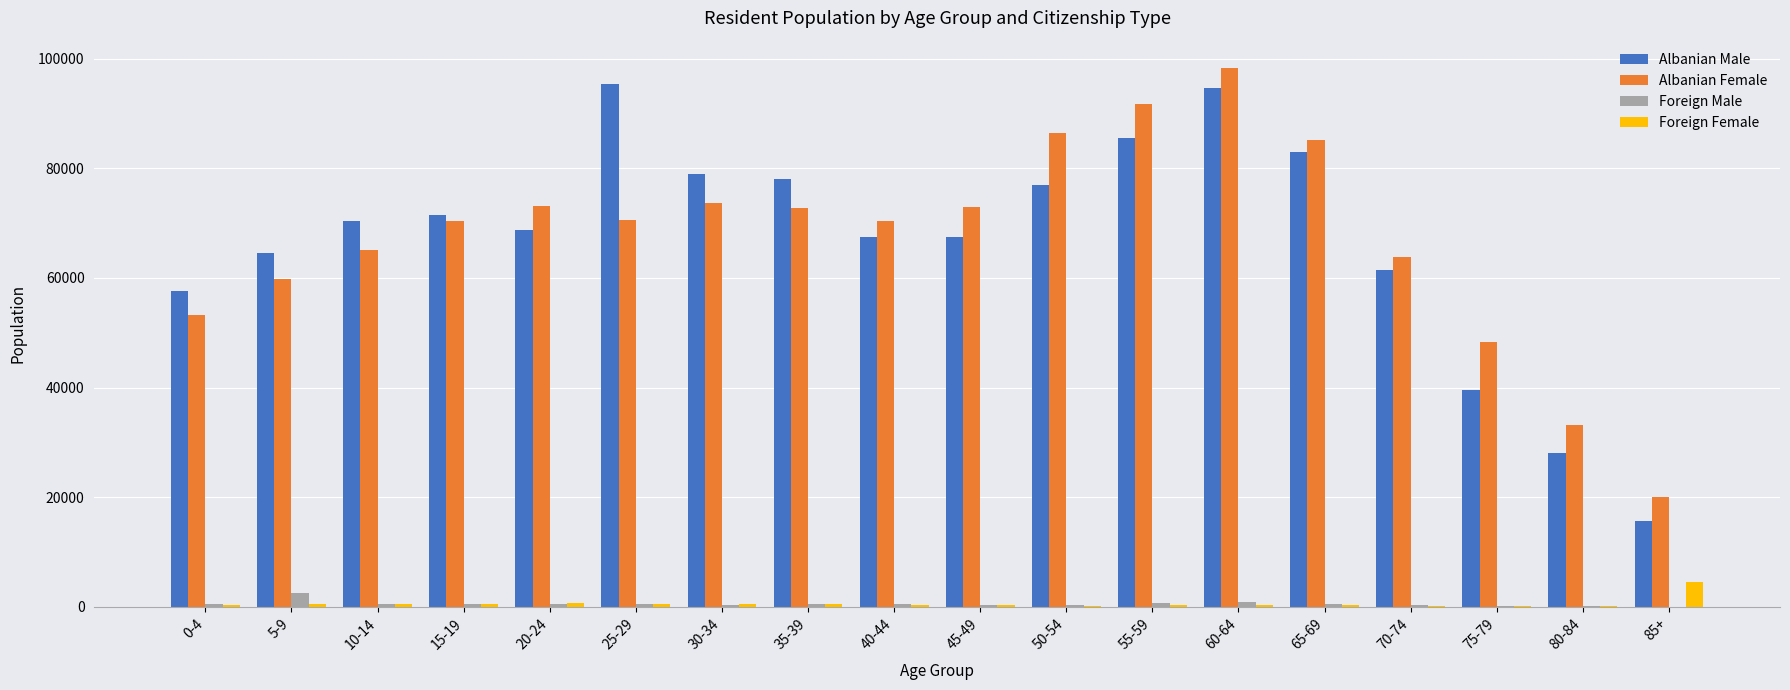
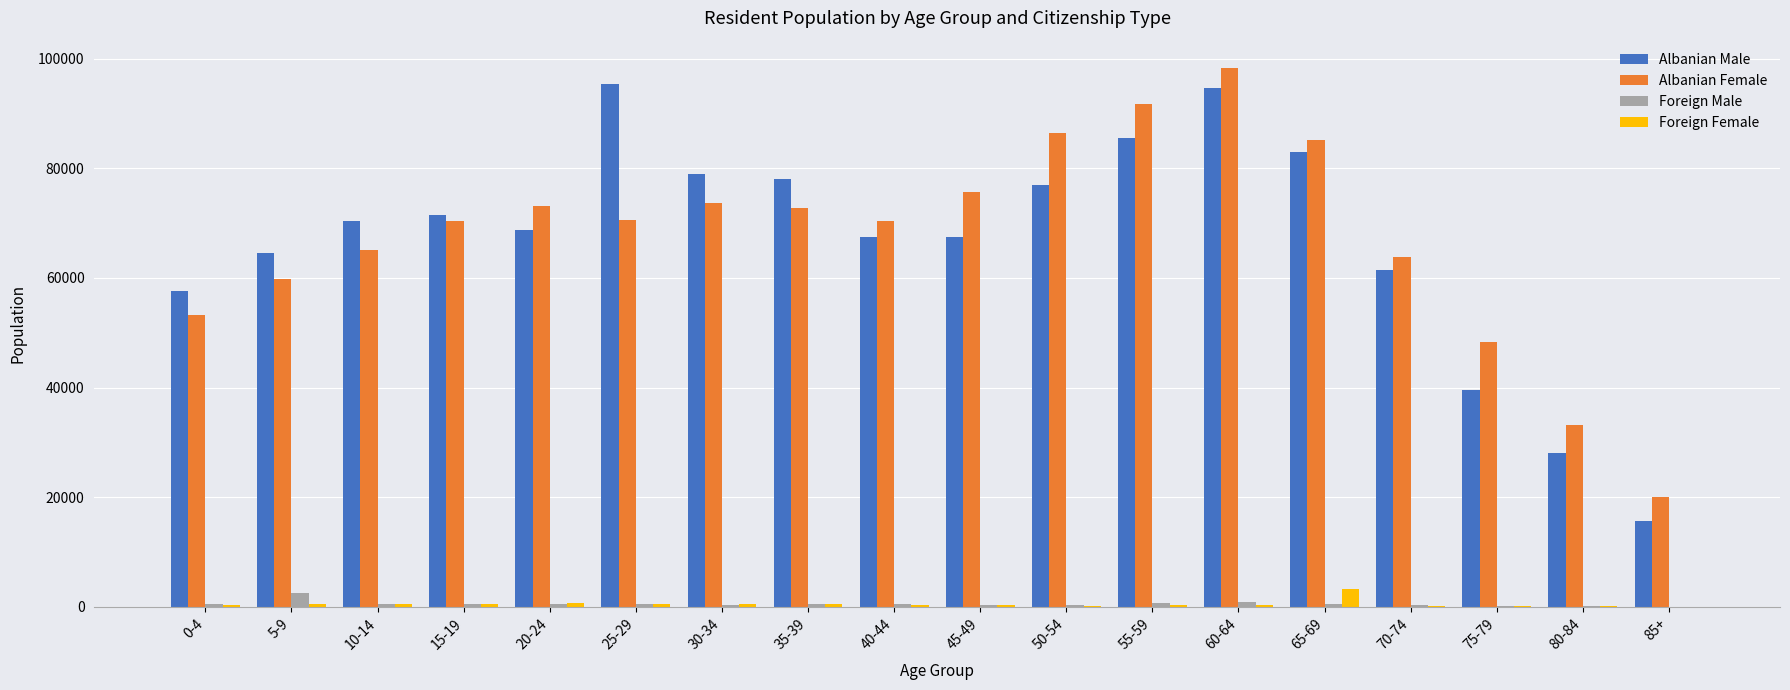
  {
    "Albanian Male": {
      "0-4": 58000,
      "5-9": 65000,
      "10-14": 70000,
      "15-19": 71000,
      "20-24": 69000,
      "25-29": 95000,
      "30-34": 79000,
      "35-39": 78000,
      "40-44": 67000,
      "45-49": 67000,
      "50-54": 77000,
      "55-59": 86000,
      "60-64": 95000,
      "65-69": 83000,
      "70-74": 61000,
      "75-79": 40000,
      "80-84": 28000,
      "85+": 16000
    },
    "Albanian Female": {
      "0-4": 53000,
      "5-9": 60000,
      "10-14": 65000,
      "15-19": 70000,
      "20-24": 73000,
      "25-29": 71000,
      "30-34": 74000,
      "35-39": 73000,
      "40-44": 70000,
-     "45-49": 73000,
+     "45-49": 76000,
      "50-54": 86000,
      "55-59": 92000,
      "60-64": 98000,
      "65-69": 85000,
      "70-74": 64000,
      "75-79": 48000,
      "80-84": 33000,
      "85+": 20000
    },
    "Foreign Male": {
      "0-4": 1000,
      "5-9": 3000,
      "10-14": 1000,
      "15-19": 1000,
      "20-24": 1000,
      "25-29": 0,
      "35-39": 0,
      "40-44": 0,
      "55-59": 1000,
      "60-64": 1000,
      "65-69": 1000
    },
    "Foreign Female": {
      "5-9": 1000,
      "10-14": 1000,
      "15-19": 1000,
      "20-24": 1000,
      "25-29": 1000,
      "30-34": 1000,
      "35-39": 0,
-     "65-69": 0,
-     "85+": 5000
+     "65-69": 3000,
+     "85+": 0
    }
  }
